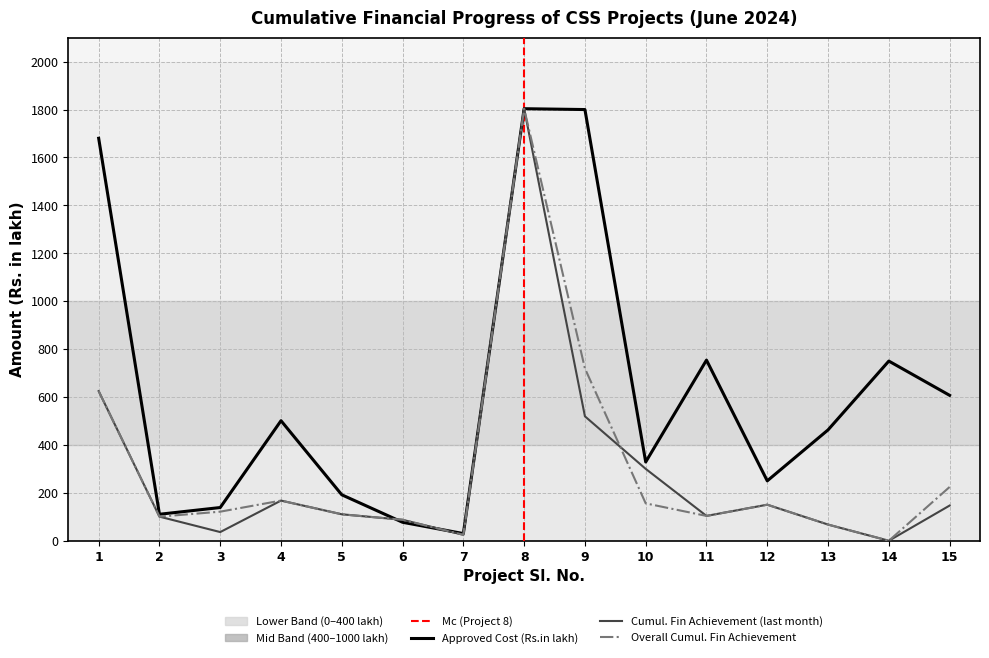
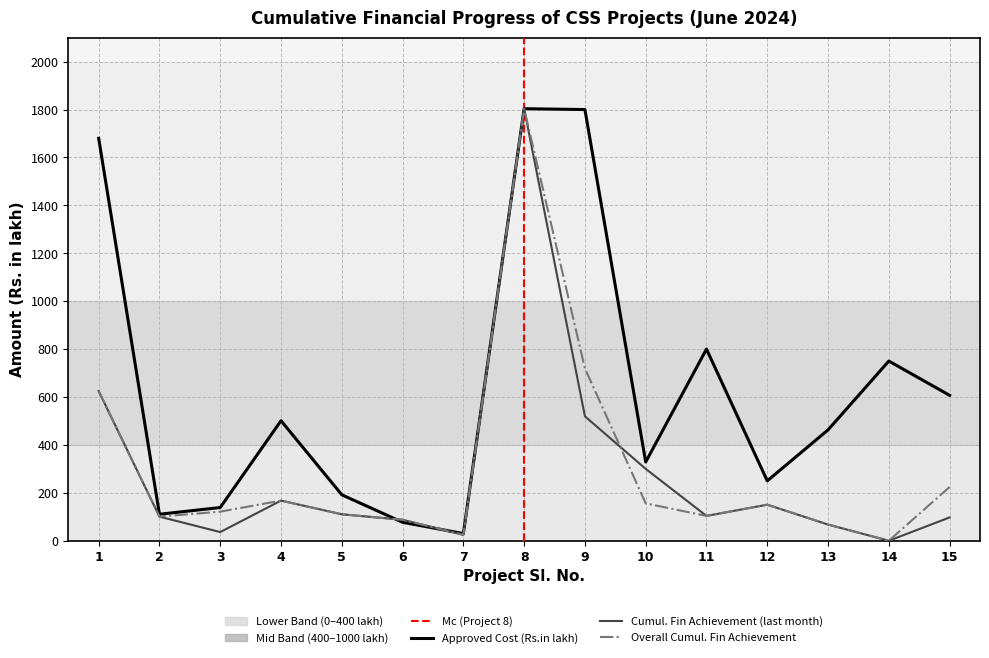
  {
    "Approved Cost (Rs.in lakh)": {
      "1": 1680,
      "3": 140,
      "4": 500,
      "5": 190,
      "9": 1800,
      "10": 330,
-     "11": 750,
+     "11": 800,
      "12": 250,
      "13": 460,
      "14": 750,
      "15": 610
    },
    "Cumul. Fin Achievement (last month)": {
      "3": 40,
      "9": 520,
      "10": 300,
-     "15": 150
+     "15": 100
    },
    "Overall Cumul. Fin Achievement": {
      "3": 120,
      "9": 720,
      "10": 160,
      "15": 220
    }
  }
